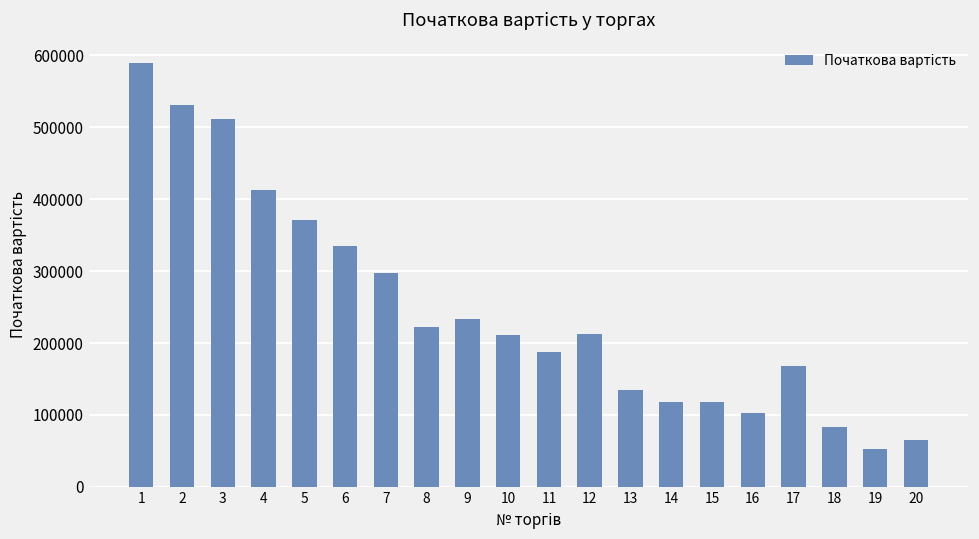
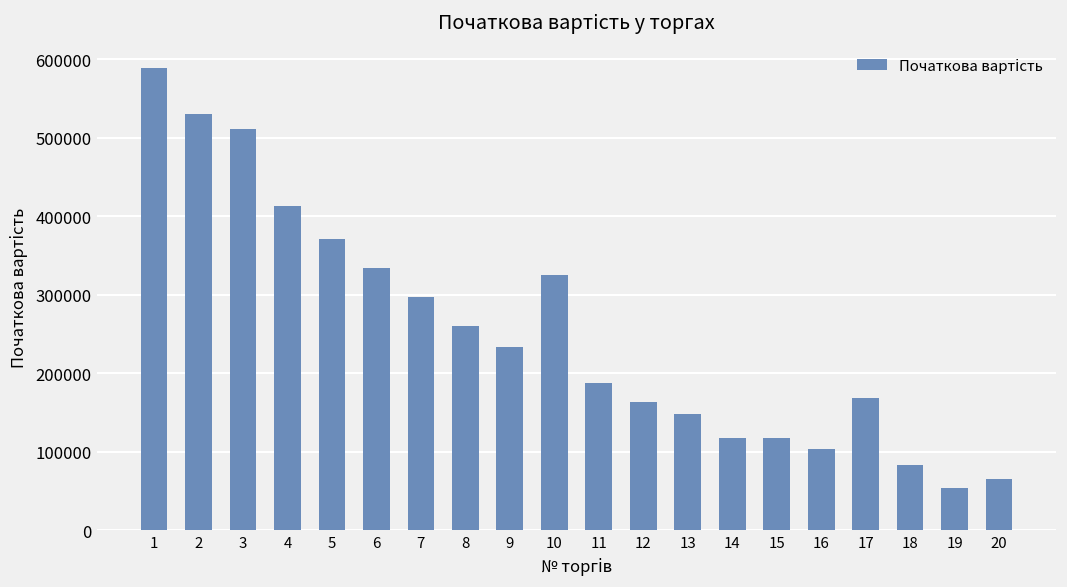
  {
    "1": 590000,
    "2": 530000,
    "3": 510000,
    "4": 410000,
    "5": 370000,
    "6": 330000,
    "7": 300000,
-   "8": 220000,
+   "8": 260000,
    "9": 230000,
-   "10": 210000,
+   "10": 330000,
    "11": 190000,
-   "12": 210000,
-   "13": 130000,
+   "12": 160000,
+   "13": 150000,
    "14": 120000,
    "15": 120000,
    "16": 100000,
    "17": 170000,
    "18": 80000,
    "19": 50000,
    "20": 70000
  }
